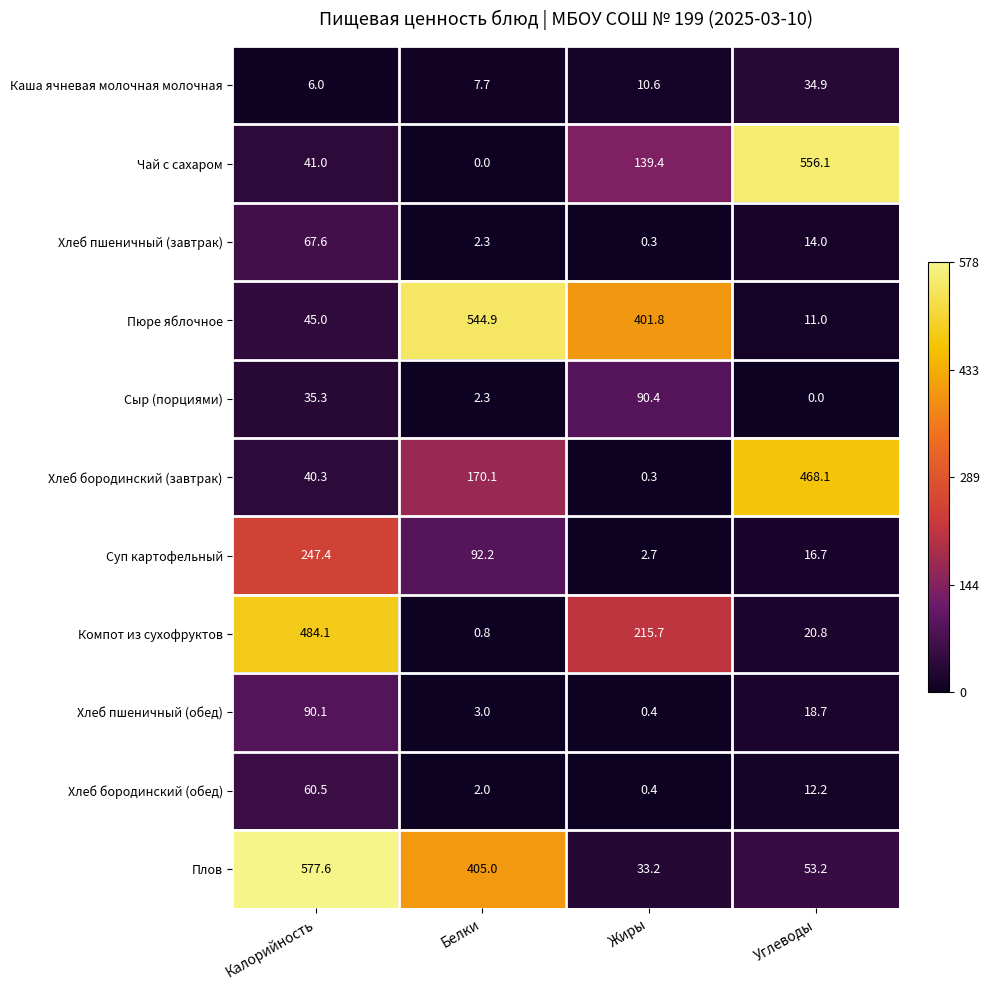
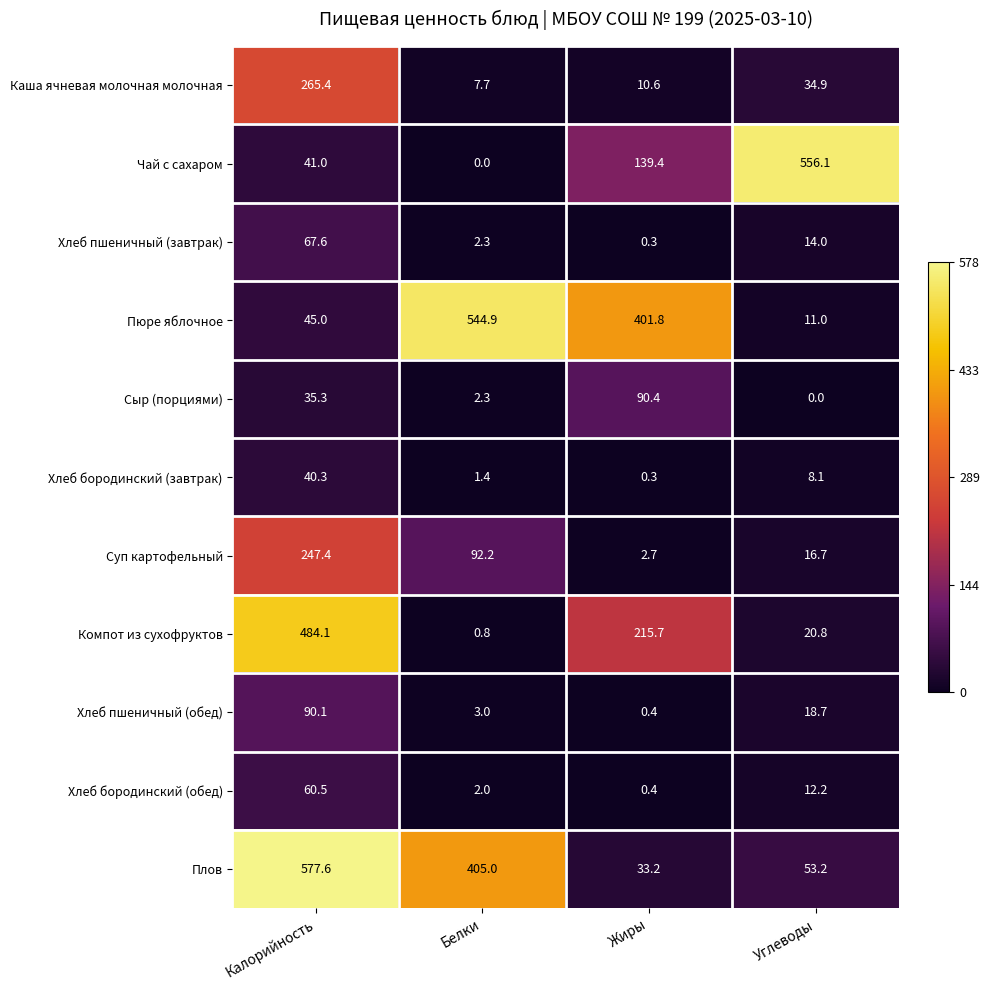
  {
    "Каша ячневая молочная молочная": {
-     "Калорийность": 6.0,
+     "Калорийность": 265.4,
      "Белки": 7.7,
      "Жиры": 10.6,
      "Углеводы": 34.9
    },
    "Чай с сахаром": {
      "Калорийность": 41.0,
      "Белки": 0.0,
      "Жиры": 139.4,
      "Углеводы": 556.1
    },
    "Хлеб пшеничный (завтрак)": {
      "Калорийность": 67.6,
      "Белки": 2.3,
      "Жиры": 0.3,
      "Углеводы": 14.0
    },
    "Пюре яблочное": {
      "Калорийность": 45.0,
      "Белки": 544.9,
      "Жиры": 401.8,
      "Углеводы": 11.0
    },
    "Сыр (порциями)": {
      "Калорийность": 35.3,
      "Белки": 2.3,
      "Жиры": 90.4,
      "Углеводы": 0.0
    },
    "Хлеб бородинский (завтрак)": {
      "Калорийность": 40.3,
-     "Белки": 170.1,
+     "Белки": 1.4,
      "Жиры": 0.3,
-     "Углеводы": 468.1
+     "Углеводы": 8.1
    },
    "Суп картофельный": {
      "Калорийность": 247.4,
      "Белки": 92.2,
      "Жиры": 2.7,
      "Углеводы": 16.7
    },
    "Компот из сухофруктов": {
      "Калорийность": 484.1,
      "Белки": 0.8,
      "Жиры": 215.7,
      "Углеводы": 20.8
    },
    "Хлеб пшеничный (обед)": {
      "Калорийность": 90.1,
      "Белки": 3.0,
      "Жиры": 0.4,
      "Углеводы": 18.7
    },
    "Хлеб бородинский (обед)": {
      "Калорийность": 60.5,
      "Белки": 2.0,
      "Жиры": 0.4,
      "Углеводы": 12.2
    },
    "Плов": {
      "Калорийность": 577.6,
      "Белки": 405.0,
      "Жиры": 33.2,
      "Углеводы": 53.2
    }
  }
